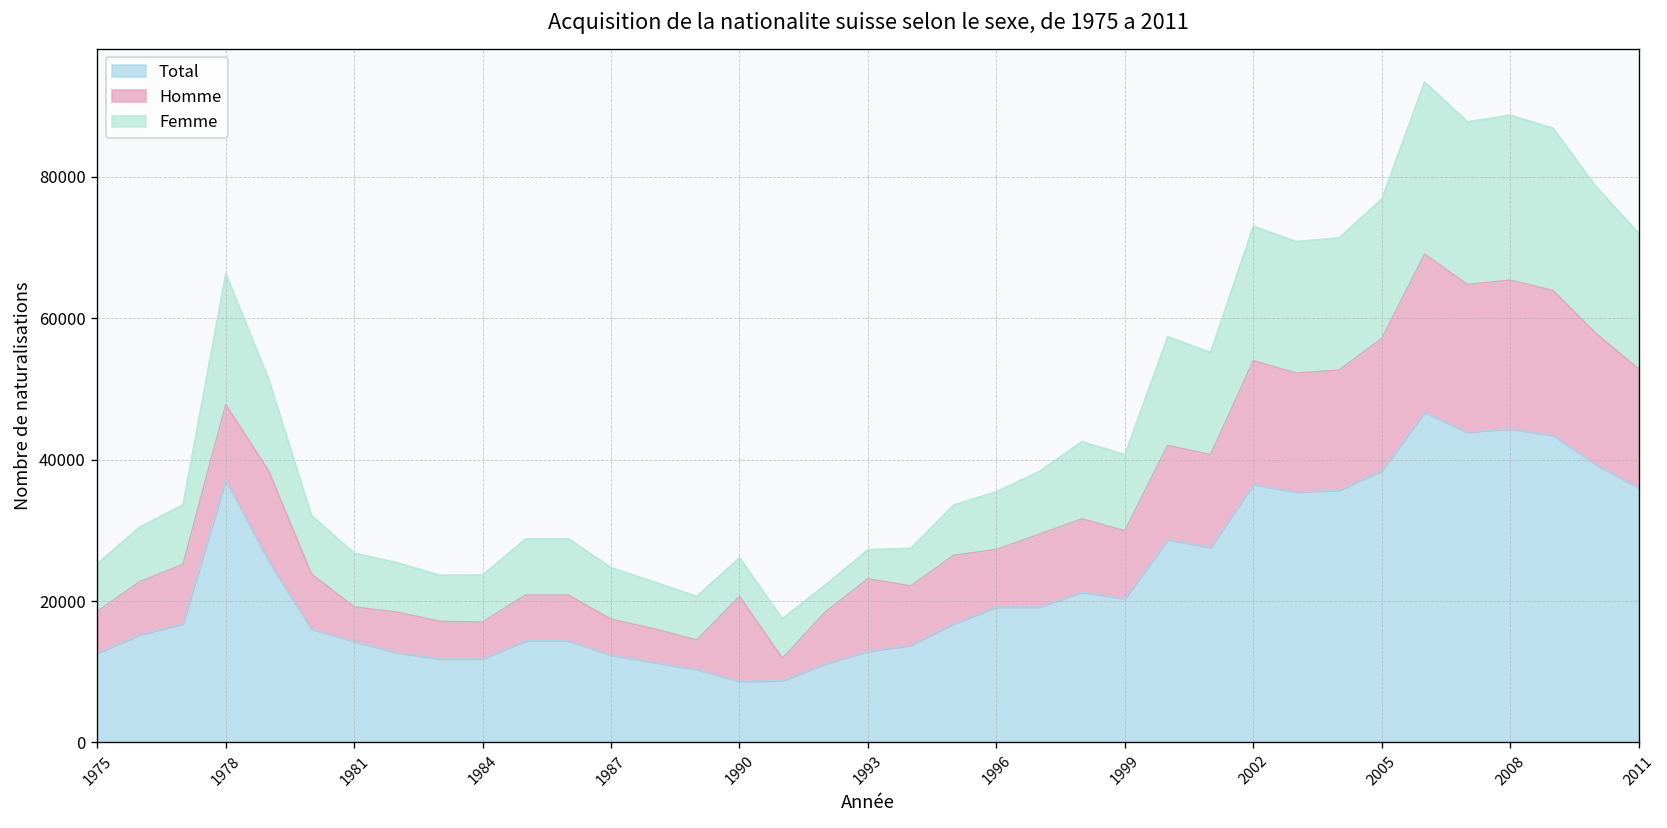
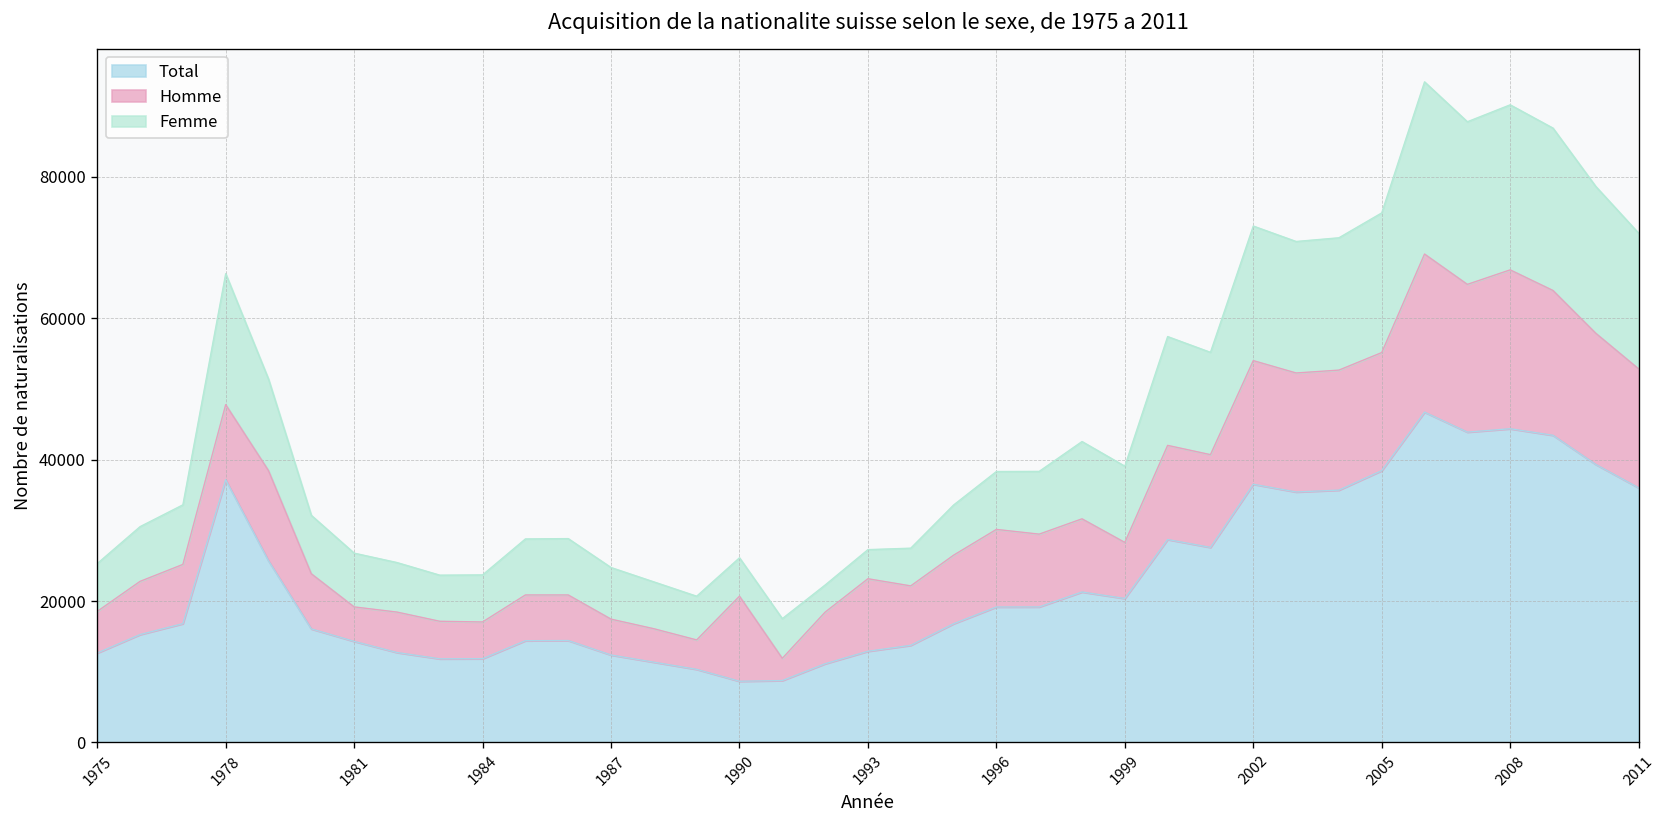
  {
    "Homme": {
      "1975": 6000,
      "1978": 11000,
      "1981": 5000,
      "1984": 5000,
      "1987": 5000,
      "1990": 12000,
      "1993": 10000,
-     "1996": 8000,
-     "1999": 10000,
+     "1996": 11000,
+     "1999": 8000,
      "2002": 17000,
-     "2005": 19000,
-     "2008": 21000,
+     "2005": 17000,
+     "2008": 22000,
      "2011": 17000
    }
  }
